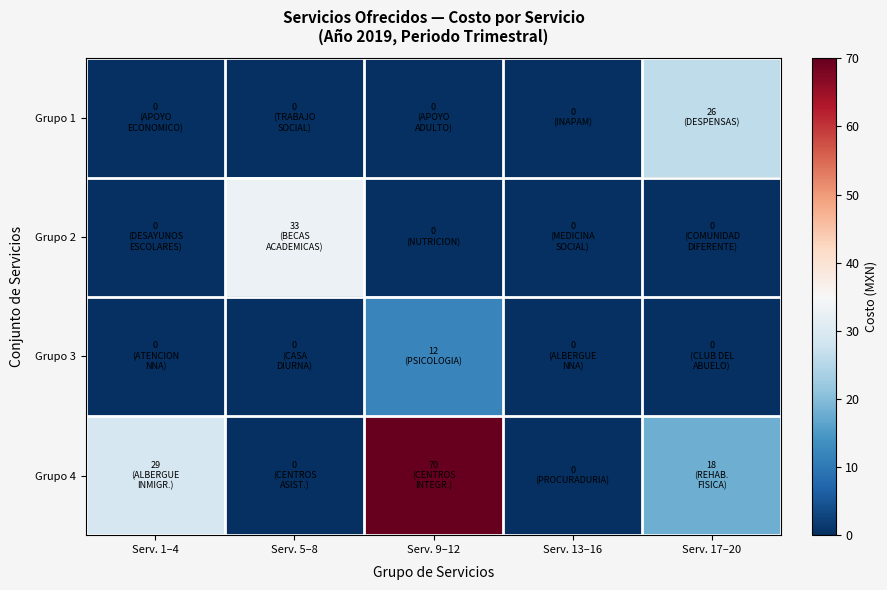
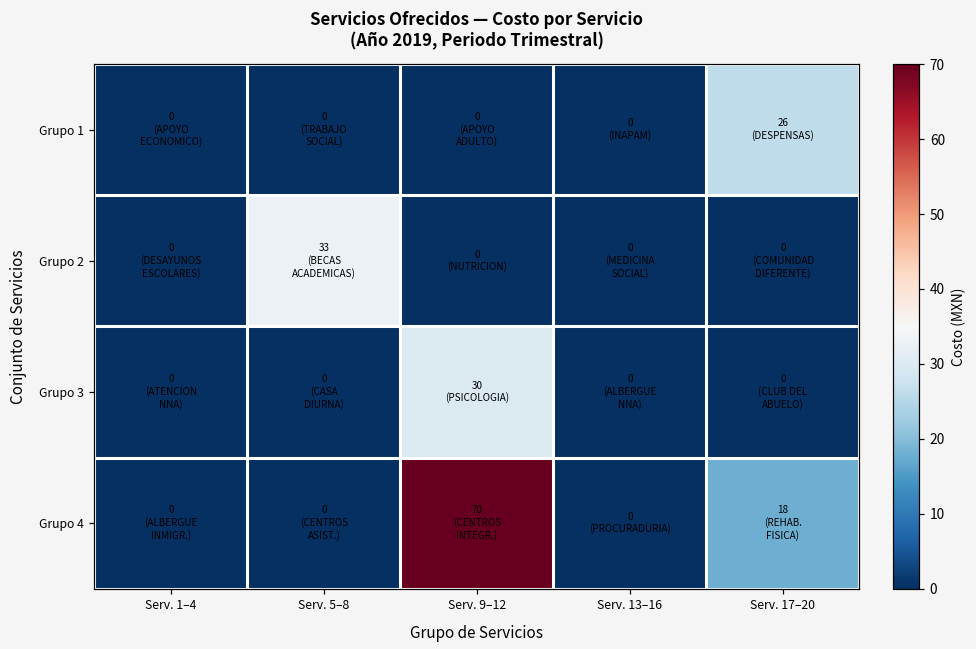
  {
    "Grupo 1": {
      "Serv. 1–4": 0,
      "Serv. 5–8": 0,
      "Serv. 9–12": 0,
      "Serv. 13–16": 0,
      "Serv. 17–20": 26
    },
    "Grupo 2": {
      "Serv. 1–4": 0,
      "Serv. 5–8": 33,
      "Serv. 9–12": 0,
      "Serv. 13–16": 0,
      "Serv. 17–20": 0
    },
    "Grupo 3": {
      "Serv. 1–4": 0,
      "Serv. 5–8": 0,
-     "Serv. 9–12": 12,
+     "Serv. 9–12": 30,
      "Serv. 13–16": 0,
      "Serv. 17–20": 0
    },
    "Grupo 4": {
-     "Serv. 1–4": 29,
+     "Serv. 1–4": 0,
      "Serv. 5–8": 0,
      "Serv. 9–12": 70,
      "Serv. 13–16": 0,
      "Serv. 17–20": 18
    }
  }
